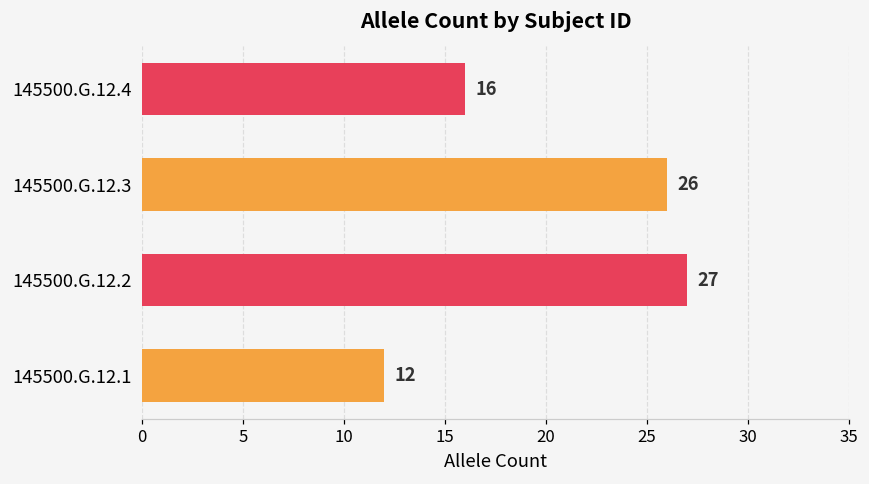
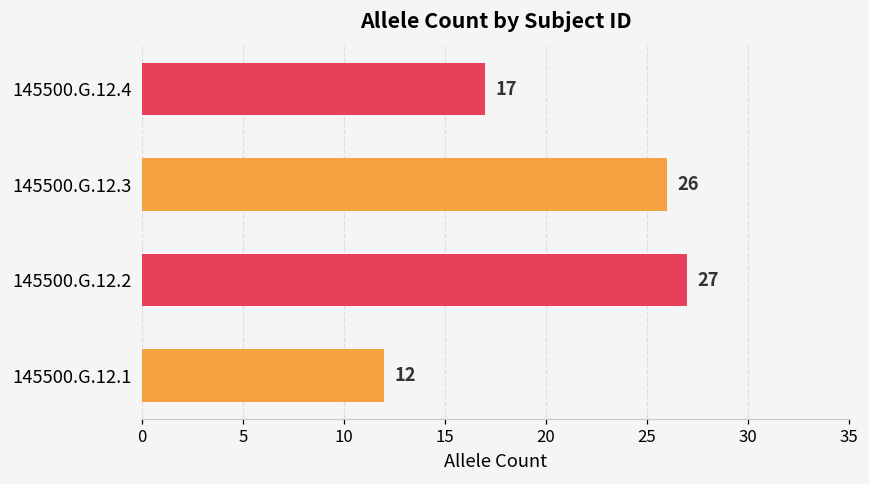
  {
-   "145500.G.12.4": 16,
+   "145500.G.12.4": 17,
    "145500.G.12.3": 26,
    "145500.G.12.2": 27,
    "145500.G.12.1": 12
  }
